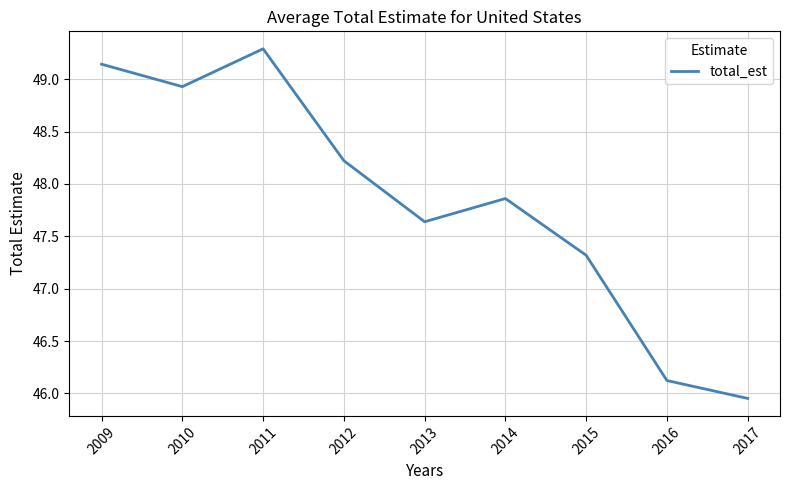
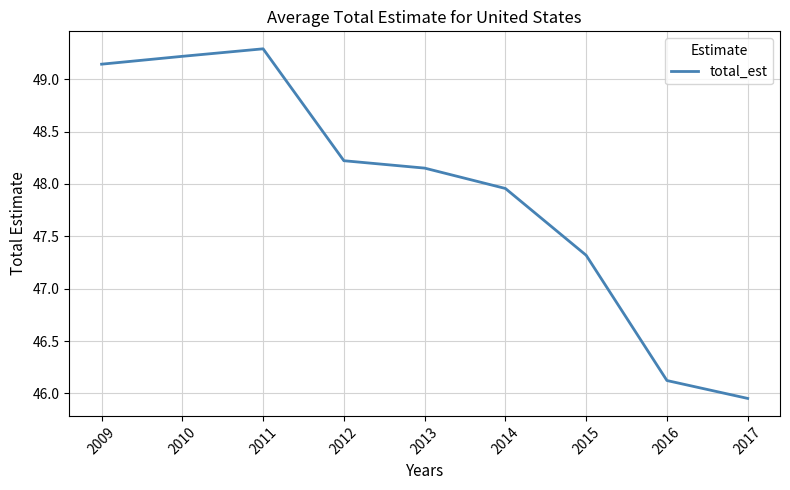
  {
    "2009": 49.14,
-   "2010": 48.93,
+   "2010": 49.22,
    "2011": 49.29,
    "2012": 48.22,
-   "2013": 47.64,
-   "2014": 47.86,
+   "2013": 48.15,
+   "2014": 47.96,
    "2015": 47.32,
    "2016": 46.12,
    "2017": 45.95
  }
